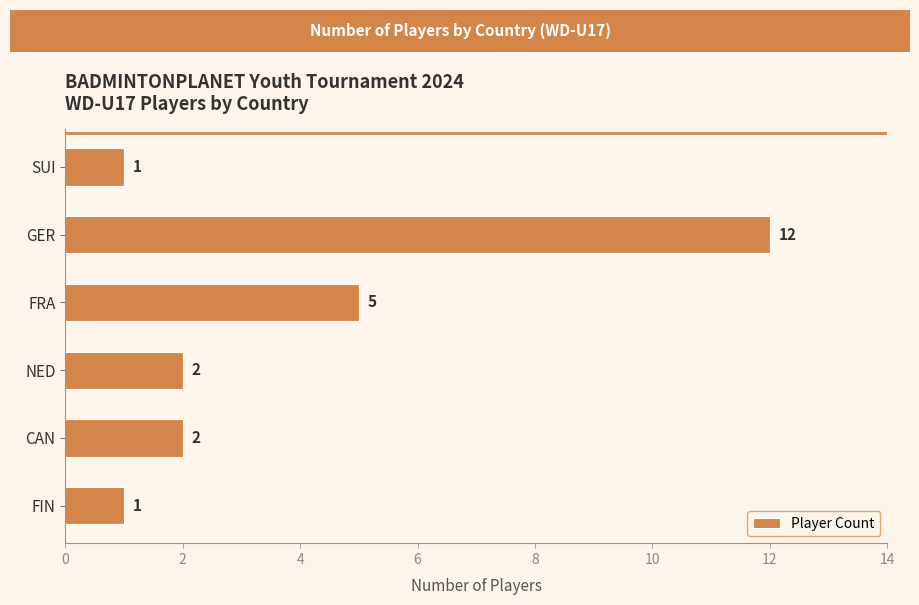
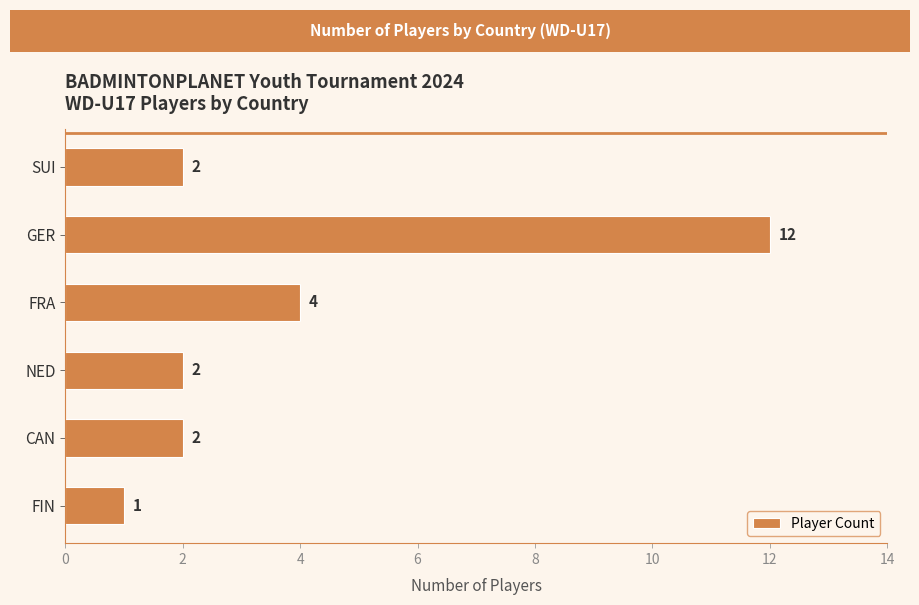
  {
-   "SUI": 1,
+   "SUI": 2,
    "GER": 12,
-   "FRA": 5,
+   "FRA": 4,
    "NED": 2,
    "CAN": 2,
    "FIN": 1
  }
